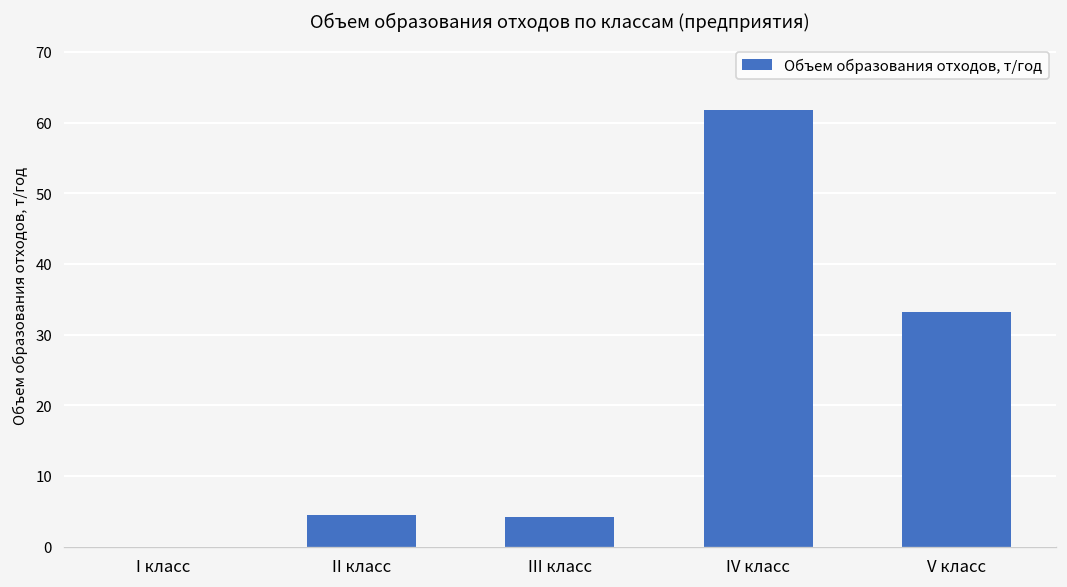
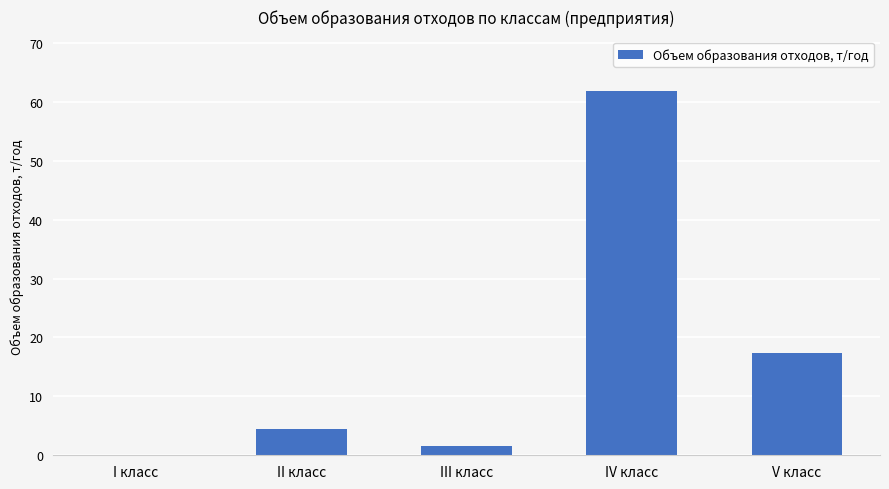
  {
    "II класс": 4,
-   "III класс": 4,
+   "III класс": 2,
    "IV класс": 62,
-   "V класс": 33
+   "V класс": 17
  }
